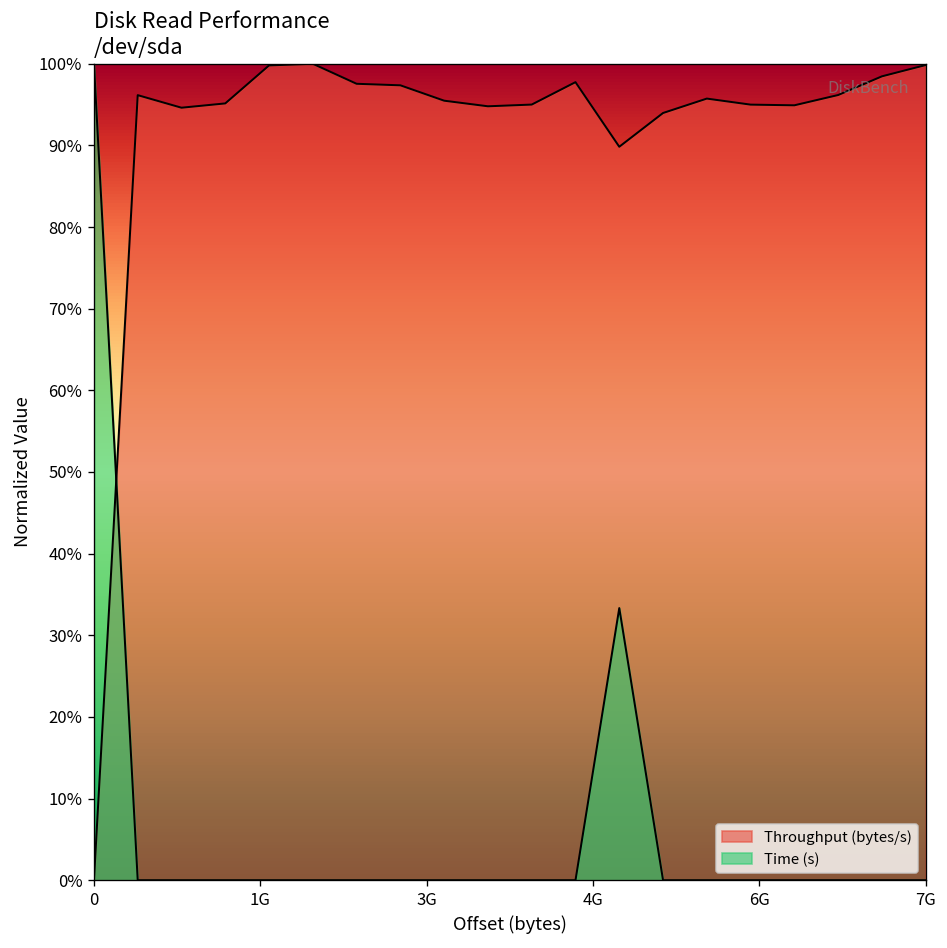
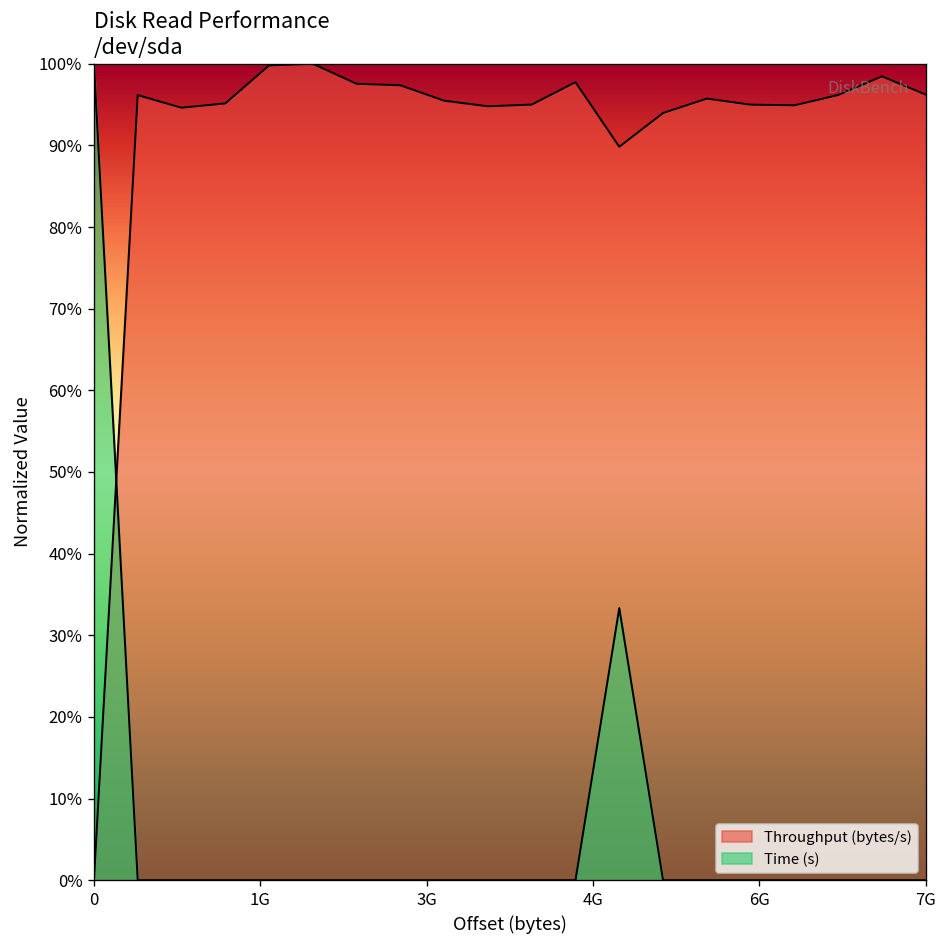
  {
    "Throughput (bytes/s)": {
      "0": "0%",
-     "7G": "100%"
+     "7G": "96%"
    },
    "Time (s)": {
      "0": "100%",
      "7G": "0%"
    }
  }
